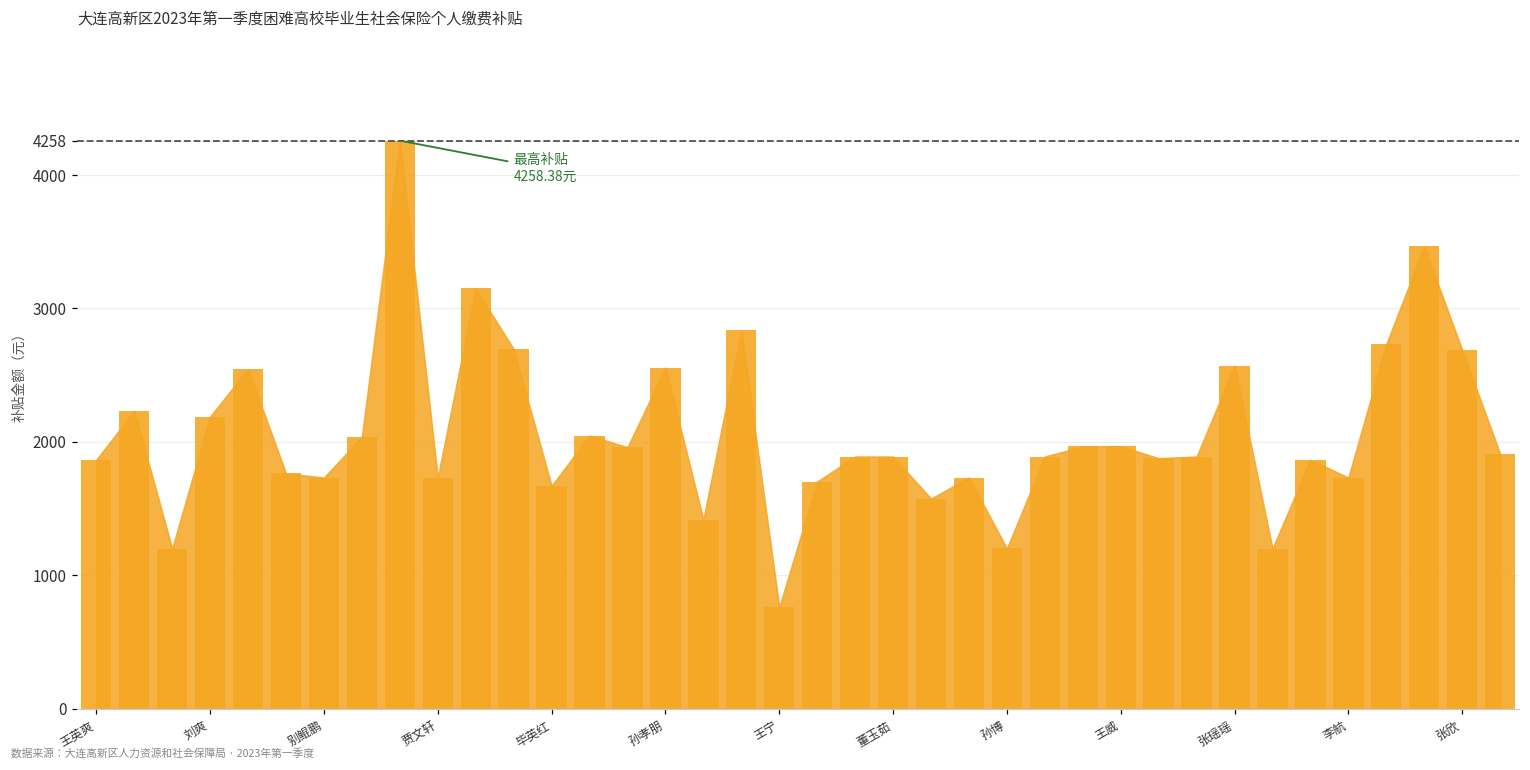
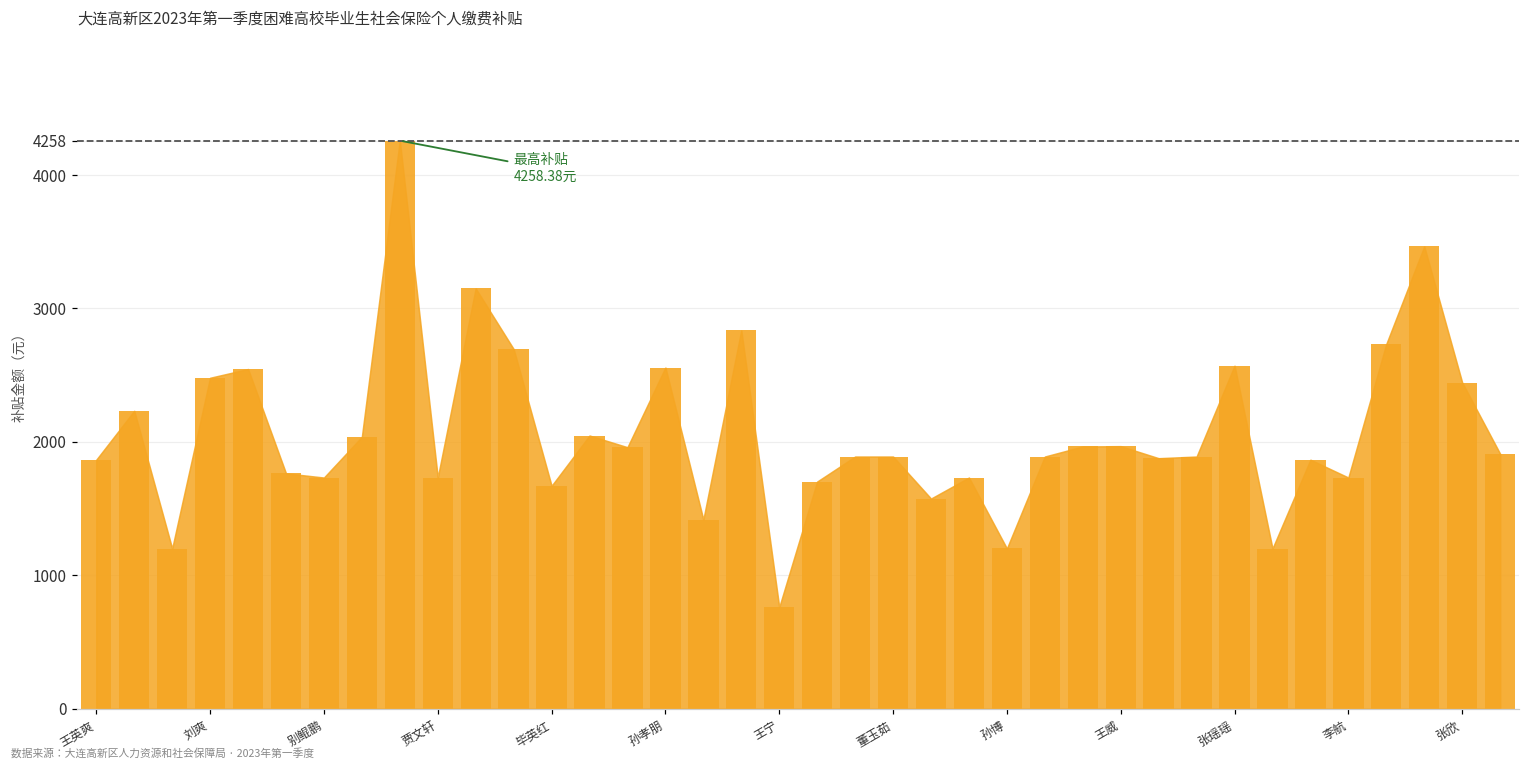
  {
    "王英爽": 1870,
-   "刘爽": 2190,
+   "刘爽": 2480,
    "别鲲鹏": 1730,
    "贾文轩": 1730,
    "毕英红": 1670,
    "孙孝朋": 2560,
    "王宁": 760,
    "董玉茹": 1890,
    "孙博": 1200,
    "王威": 1970,
    "张瑶瑶": 2570,
    "李航": 1730,
-   "张欣": 2690
+   "张欣": 2440
  }
